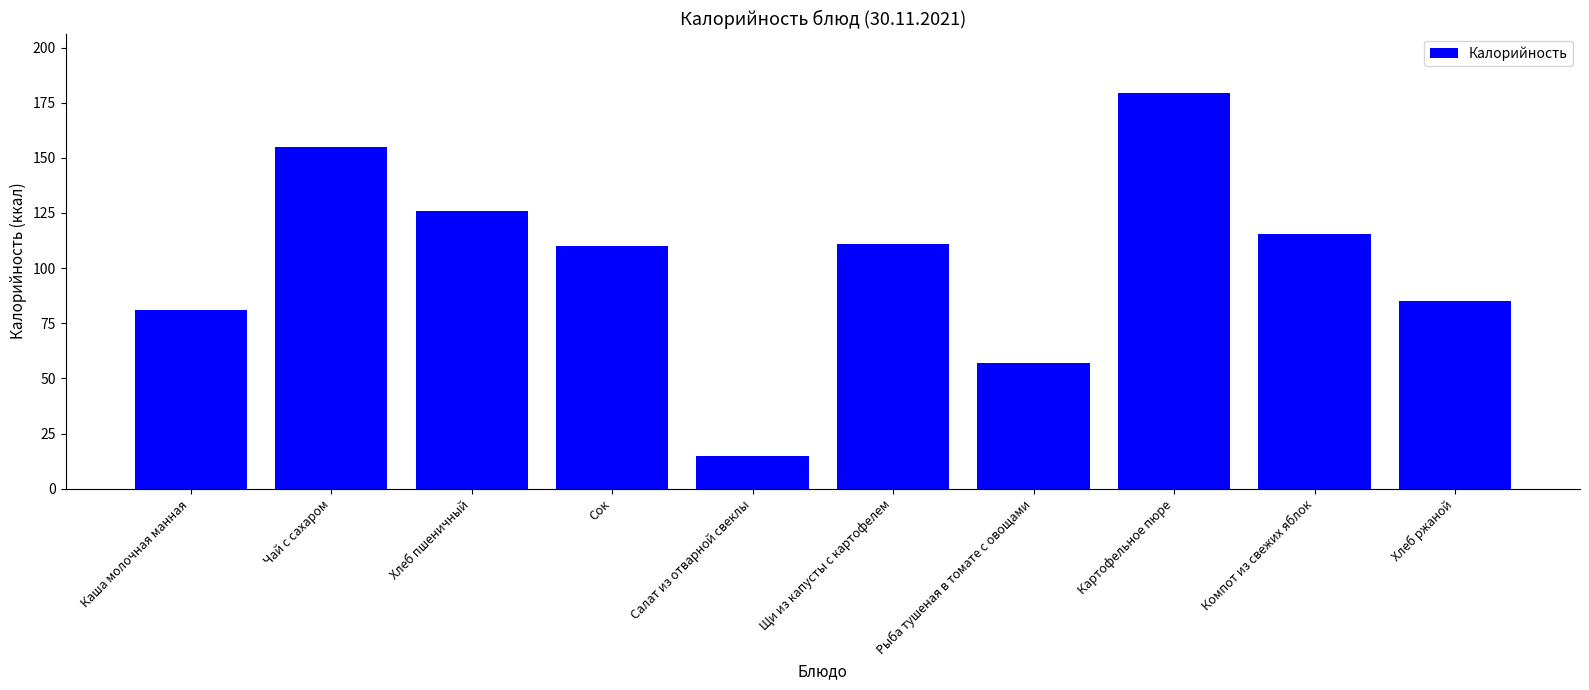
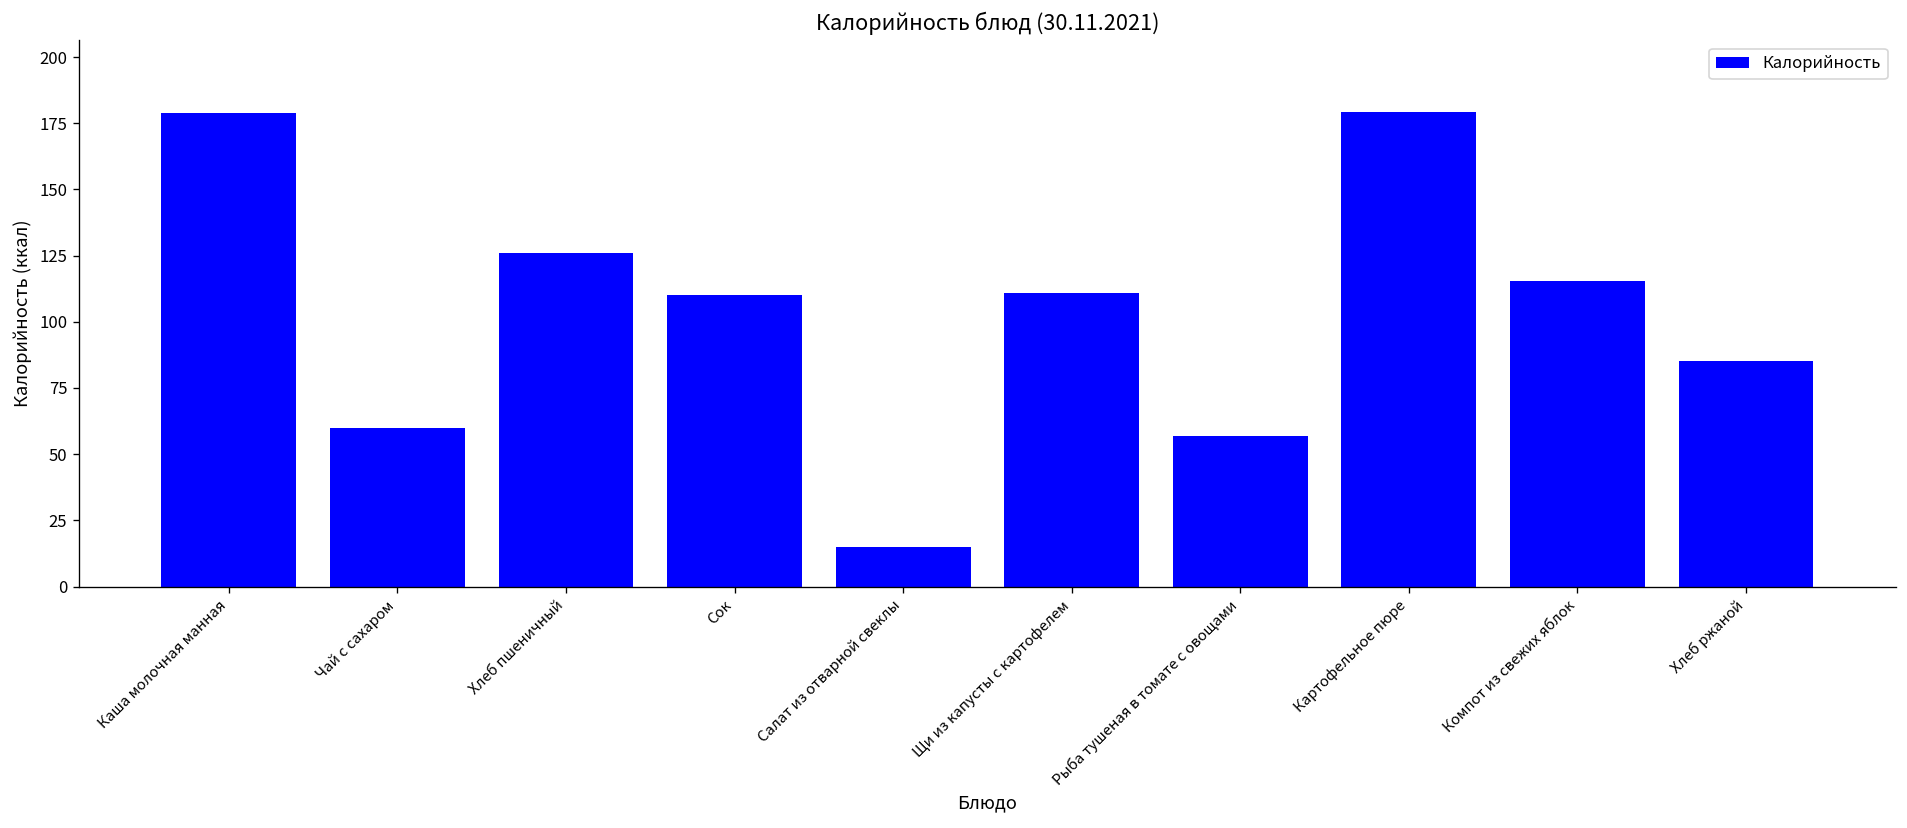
  {
-   "Каша молочная манная": 81,
-   "Чай с сахаром": 155,
+   "Каша молочная манная": 179,
+   "Чай с сахаром": 60,
    "Хлеб пшеничный": 126,
    "Сок": 110,
    "Салат из отварной свеклы": 15,
    "Щи из капусты с картофелем": 111,
    "Рыба тушеная в томате с овощами": 57,
    "Картофельное пюре": 179,
    "Компот из свежих яблок": 115,
    "Хлеб ржаной": 85
  }
